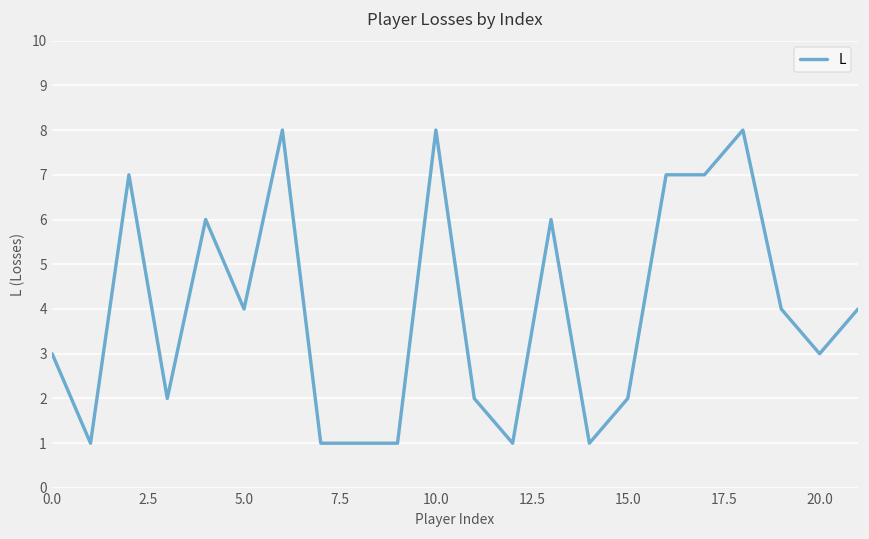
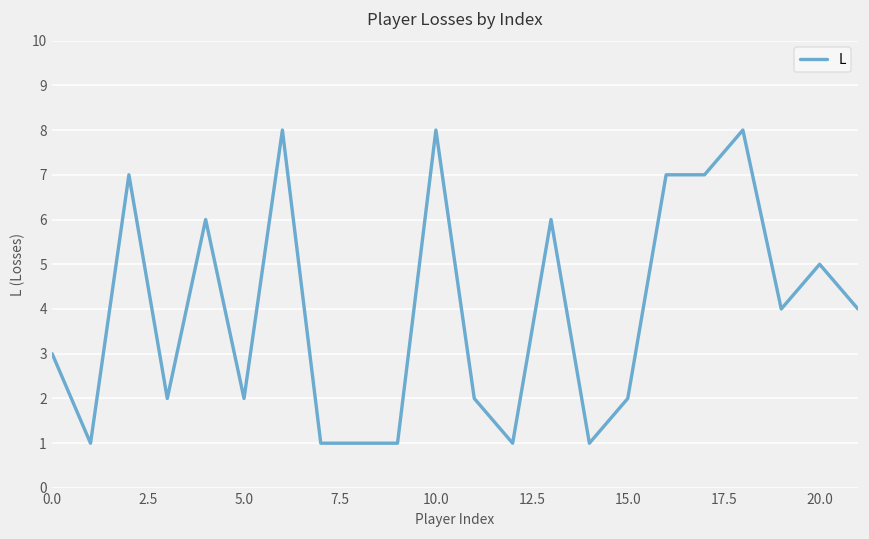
  {
    "0.0": 3,
-   "5.0": 4,
+   "5.0": 2,
    "10.0": 8,
    "15.0": 2,
-   "20.0": 3
+   "20.0": 5
  }
